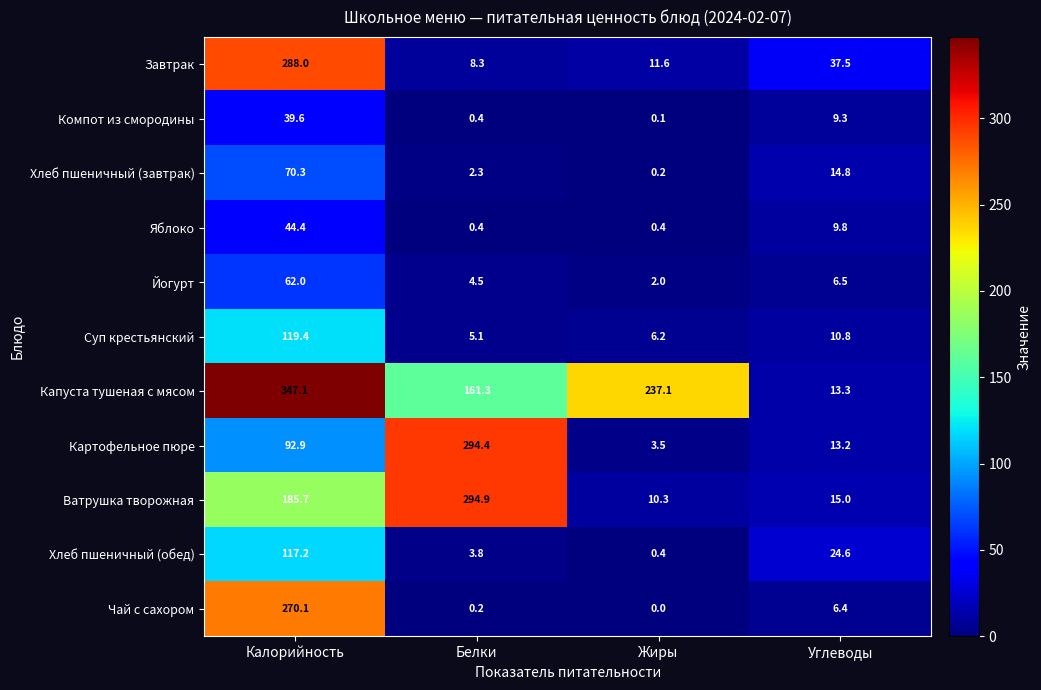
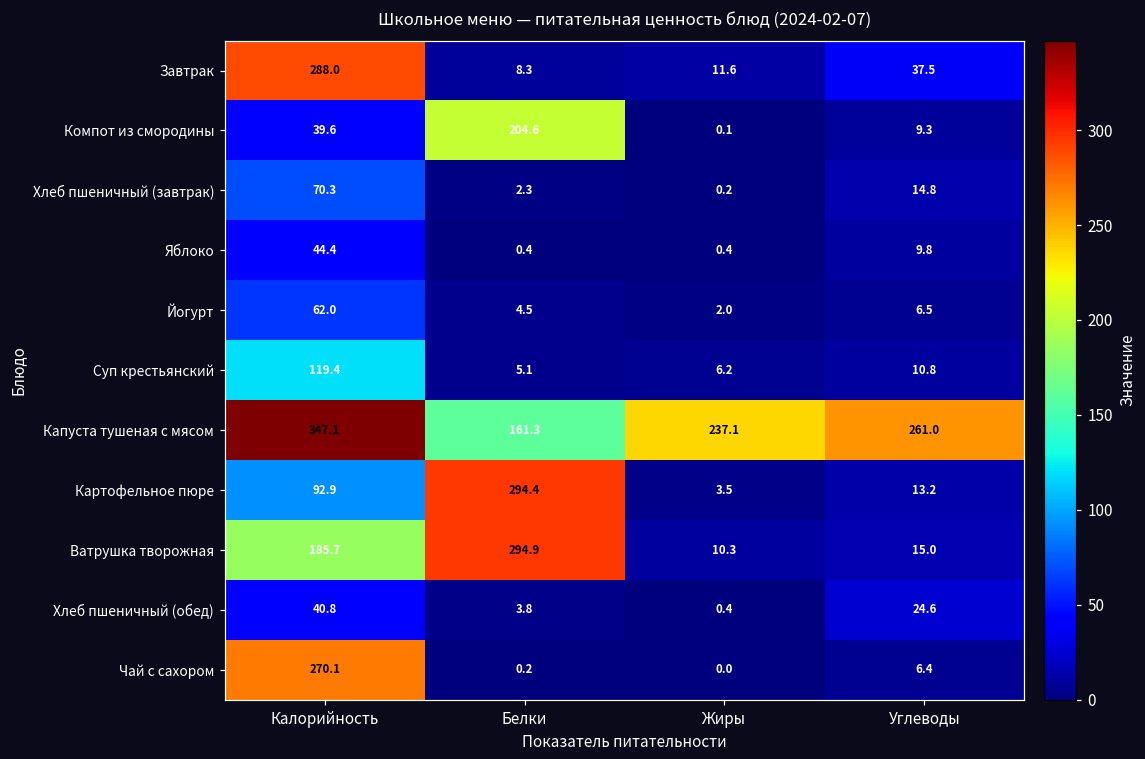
  {
    "Завтрак": {
      "Калорийность": 288.0,
      "Белки": 8.3,
      "Жиры": 11.6,
      "Углеводы": 37.5
    },
    "Компот из смородины": {
      "Калорийность": 39.6,
-     "Белки": 0.4,
+     "Белки": 204.6,
      "Жиры": 0.1,
      "Углеводы": 9.3
    },
    "Хлеб пшеничный (завтрак)": {
      "Калорийность": 70.3,
      "Белки": 2.3,
      "Жиры": 0.2,
      "Углеводы": 14.8
    },
    "Яблоко": {
      "Калорийность": 44.4,
      "Белки": 0.4,
      "Жиры": 0.4,
      "Углеводы": 9.8
    },
    "Йогурт": {
      "Калорийность": 62.0,
      "Белки": 4.5,
      "Жиры": 2.0,
      "Углеводы": 6.5
    },
    "Суп крестьянский": {
      "Калорийность": 119.4,
      "Белки": 5.1,
      "Жиры": 6.2,
      "Углеводы": 10.8
    },
    "Капуста тушеная с мясом": {
      "Калорийность": 347.1,
      "Белки": 161.3,
      "Жиры": 237.1,
-     "Углеводы": 13.3
+     "Углеводы": 261.0
    },
    "Картофельное пюре": {
      "Калорийность": 92.9,
      "Белки": 294.4,
      "Жиры": 3.5,
      "Углеводы": 13.2
    },
    "Ватрушка творожная": {
      "Калорийность": 185.7,
      "Белки": 294.9,
      "Жиры": 10.3,
      "Углеводы": 15.0
    },
    "Хлеб пшеничный (обед)": {
-     "Калорийность": 117.2,
+     "Калорийность": 40.8,
      "Белки": 3.8,
      "Жиры": 0.4,
      "Углеводы": 24.6
    },
    "Чай с сахором": {
      "Калорийность": 270.1,
      "Белки": 0.2,
      "Жиры": 0.0,
      "Углеводы": 6.4
    }
  }
